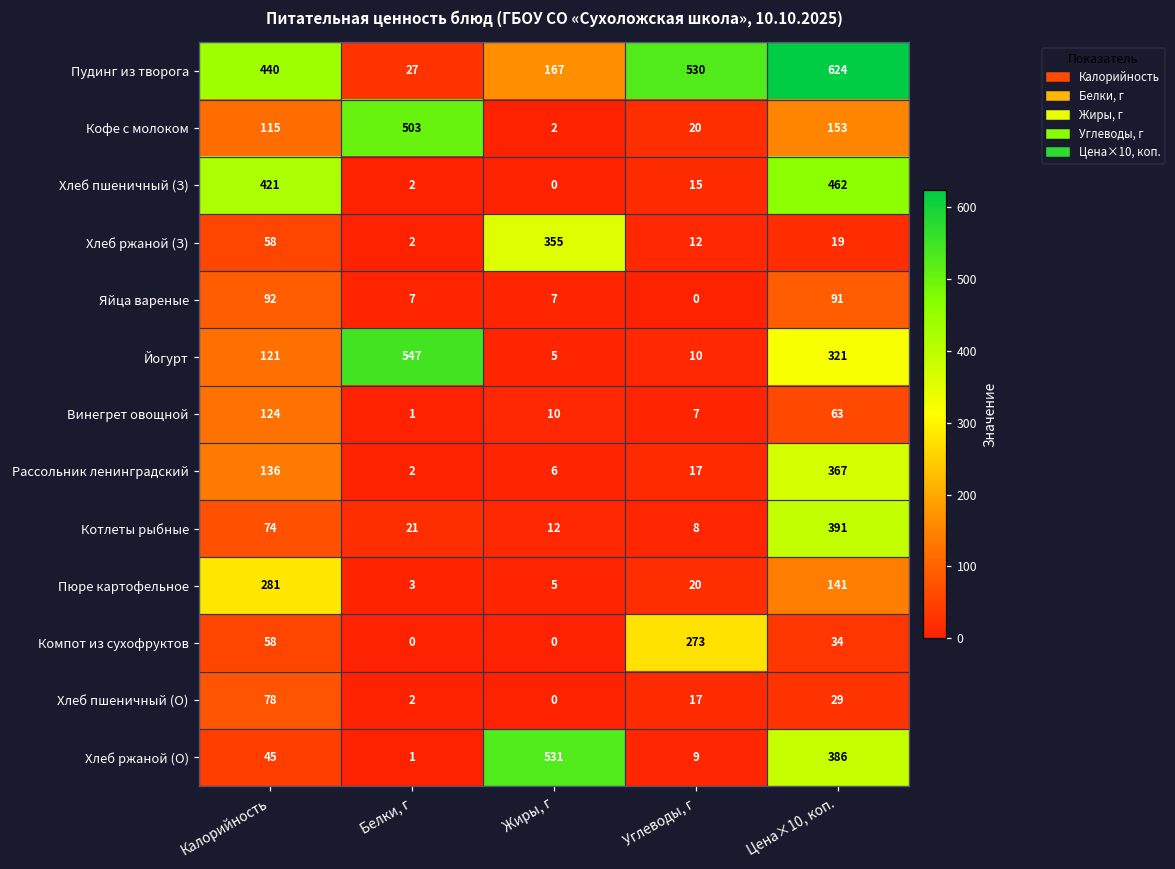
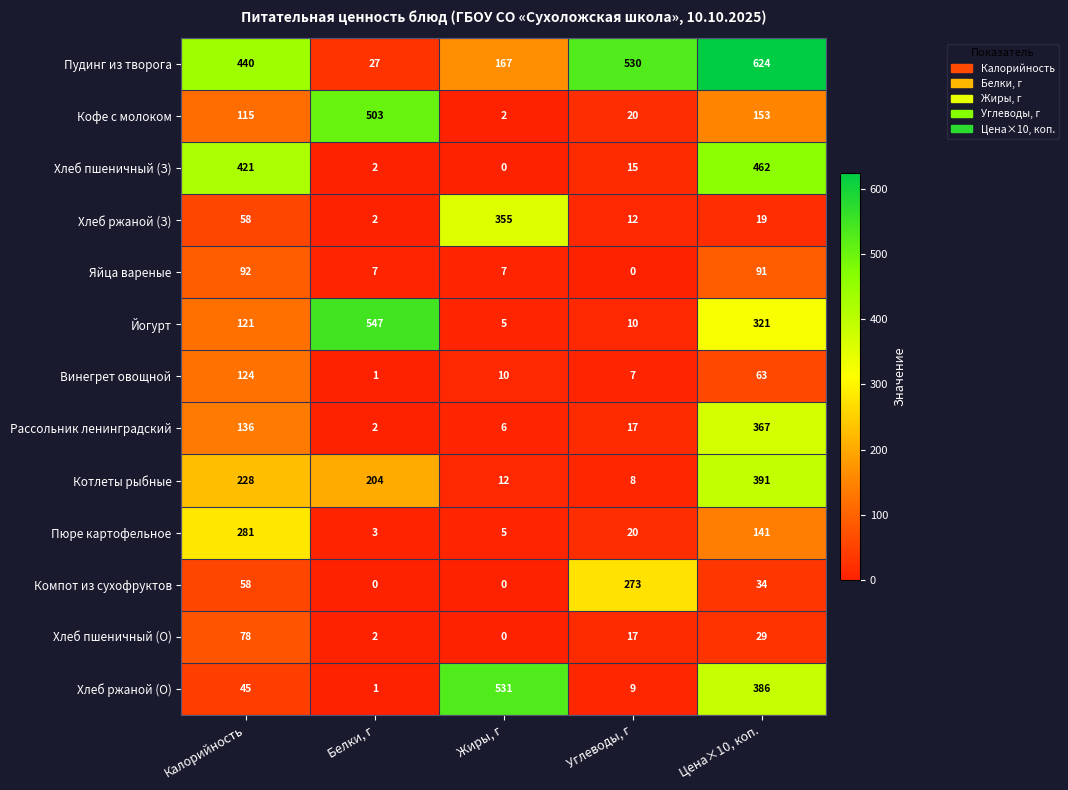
  {
    "Пудинг из творога": {
      "Калорийность": 440,
      "Белки, г": 27,
      "Жиры, г": 167,
      "Углеводы, г": 530,
      "Цена×10, коп.": 624
    },
    "Кофе с молоком": {
      "Калорийность": 115,
      "Белки, г": 503,
      "Жиры, г": 2,
      "Углеводы, г": 20,
      "Цена×10, коп.": 153
    },
    "Хлеб пшеничный (З)": {
      "Калорийность": 421,
      "Белки, г": 2,
      "Жиры, г": 0,
      "Углеводы, г": 15,
      "Цена×10, коп.": 462
    },
    "Хлеб ржаной (З)": {
      "Калорийность": 58,
      "Белки, г": 2,
      "Жиры, г": 355,
      "Углеводы, г": 12,
      "Цена×10, коп.": 19
    },
    "Яйца вареные": {
      "Калорийность": 92,
      "Белки, г": 7,
      "Жиры, г": 7,
      "Углеводы, г": 0,
      "Цена×10, коп.": 91
    },
    "Йогурт": {
      "Калорийность": 121,
      "Белки, г": 547,
      "Жиры, г": 5,
      "Углеводы, г": 10,
      "Цена×10, коп.": 321
    },
    "Винегрет овощной": {
      "Калорийность": 124,
      "Белки, г": 1,
      "Жиры, г": 10,
      "Углеводы, г": 7,
      "Цена×10, коп.": 63
    },
    "Рассольник ленинградский": {
      "Калорийность": 136,
      "Белки, г": 2,
      "Жиры, г": 6,
      "Углеводы, г": 17,
      "Цена×10, коп.": 367
    },
    "Котлеты рыбные": {
-     "Калорийность": 74,
-     "Белки, г": 21,
+     "Калорийность": 228,
+     "Белки, г": 204,
      "Жиры, г": 12,
      "Углеводы, г": 8,
      "Цена×10, коп.": 391
    },
    "Пюре картофельное": {
      "Калорийность": 281,
      "Белки, г": 3,
      "Жиры, г": 5,
      "Углеводы, г": 20,
      "Цена×10, коп.": 141
    },
    "Компот из сухофруктов": {
      "Калорийность": 58,
      "Белки, г": 0,
      "Жиры, г": 0,
      "Углеводы, г": 273,
      "Цена×10, коп.": 34
    },
    "Хлеб пшеничный (О)": {
      "Калорийность": 78,
      "Белки, г": 2,
      "Жиры, г": 0,
      "Углеводы, г": 17,
      "Цена×10, коп.": 29
    },
    "Хлеб ржаной (О)": {
      "Калорийность": 45,
      "Белки, г": 1,
      "Жиры, г": 531,
      "Углеводы, г": 9,
      "Цена×10, коп.": 386
    }
  }
